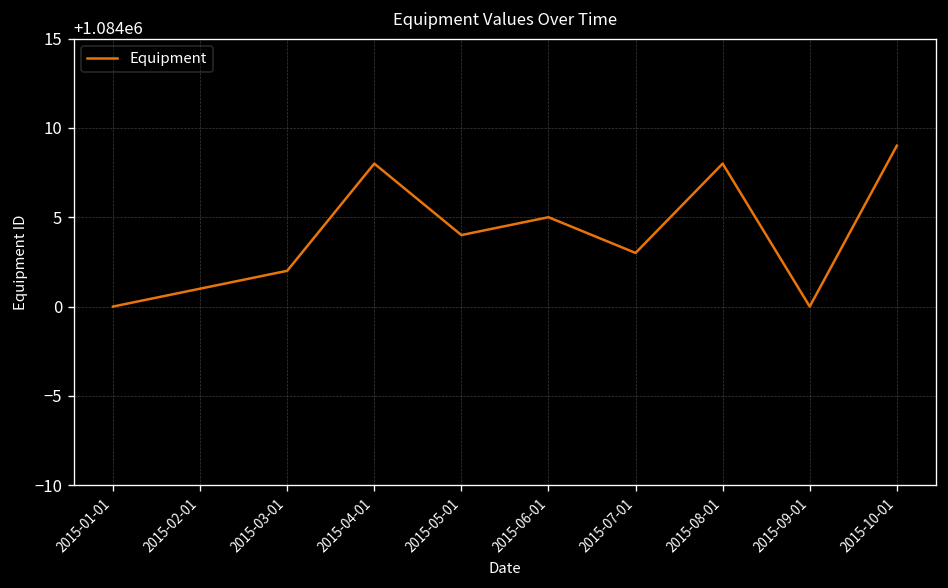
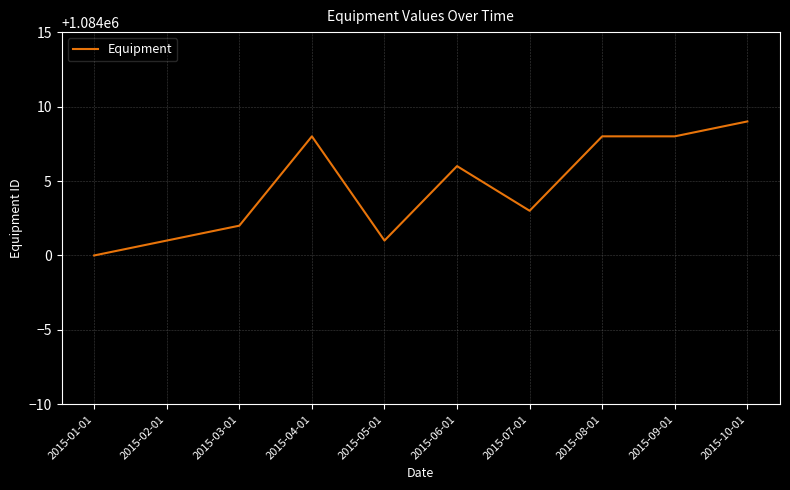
  {
    "2015-01-01": 1084000,
    "2015-02-01": 1084001,
    "2015-03-01": 1084002,
    "2015-04-01": 1084008,
-   "2015-05-01": 1084004,
-   "2015-06-01": 1084005,
+   "2015-05-01": 1084001,
+   "2015-06-01": 1084006,
    "2015-07-01": 1084003,
    "2015-08-01": 1084008,
-   "2015-09-01": 1084000,
+   "2015-09-01": 1084008,
    "2015-10-01": 1084009
  }
